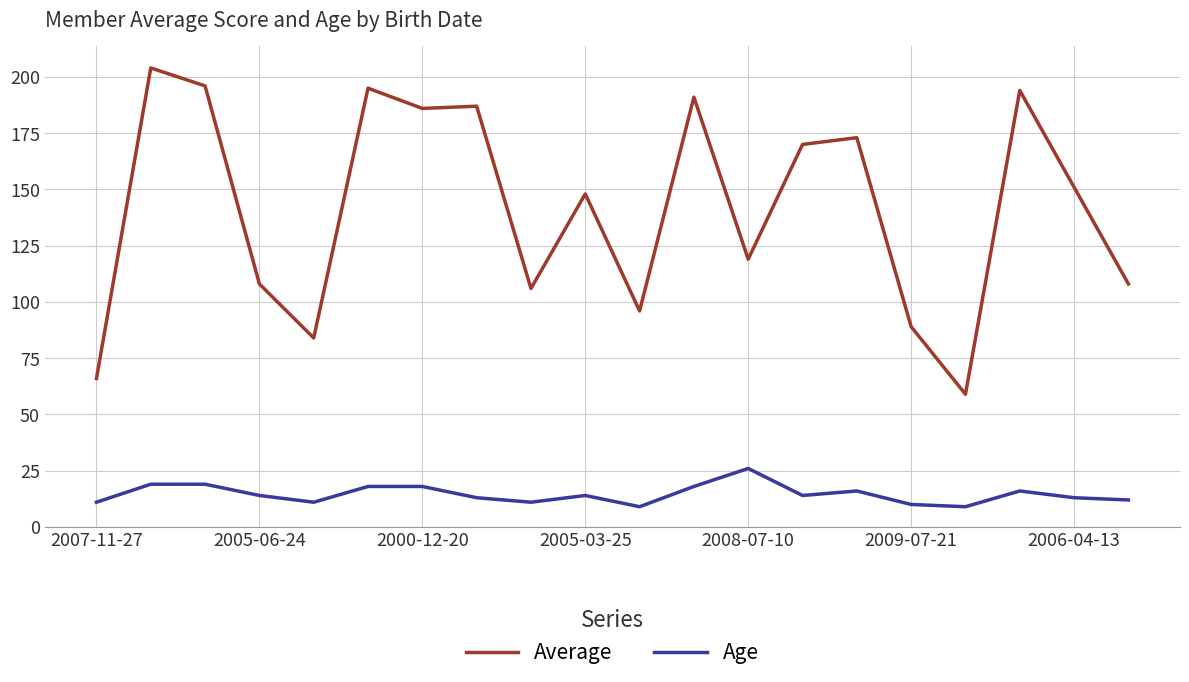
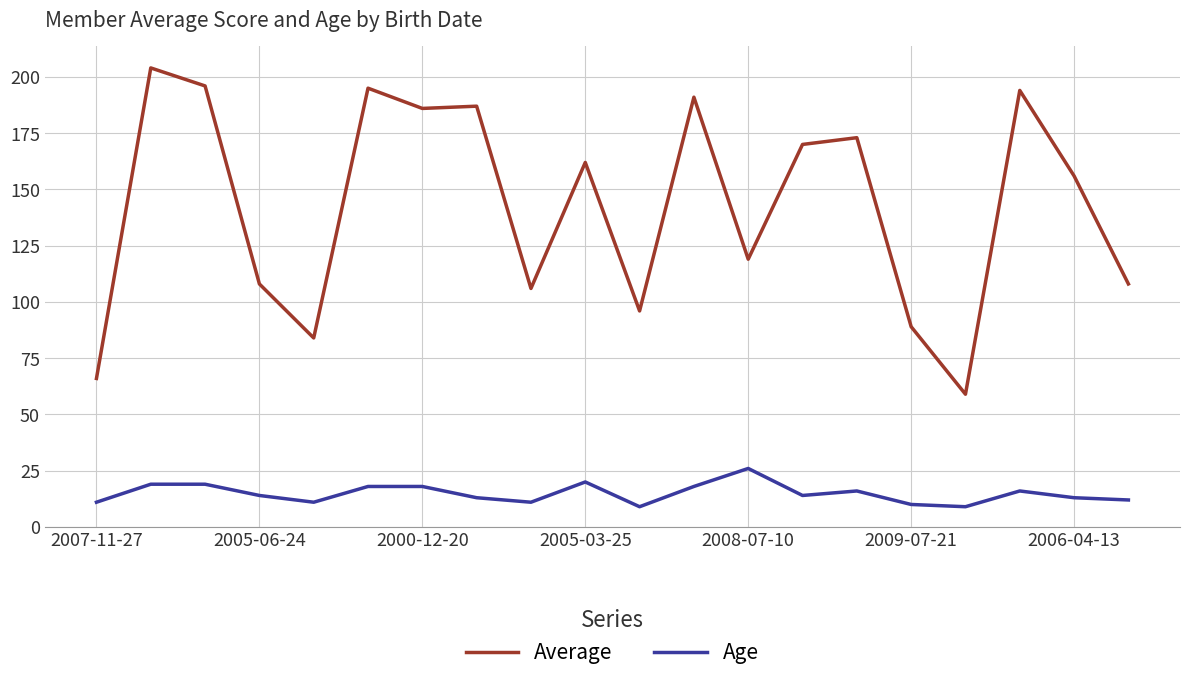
  {
    "Average": {
      "2007-11-27": 66,
      "2005-06-24": 108,
      "2000-12-20": 186,
-     "2005-03-25": 148,
+     "2005-03-25": 162,
      "2008-07-10": 119,
      "2009-07-21": 89,
-     "2006-04-13": 151
+     "2006-04-13": 156
    },
    "Age": {
      "2007-11-27": 11,
      "2005-06-24": 14,
      "2000-12-20": 18,
-     "2005-03-25": 14,
+     "2005-03-25": 20,
      "2008-07-10": 26,
      "2009-07-21": 10,
      "2006-04-13": 13
    }
  }
